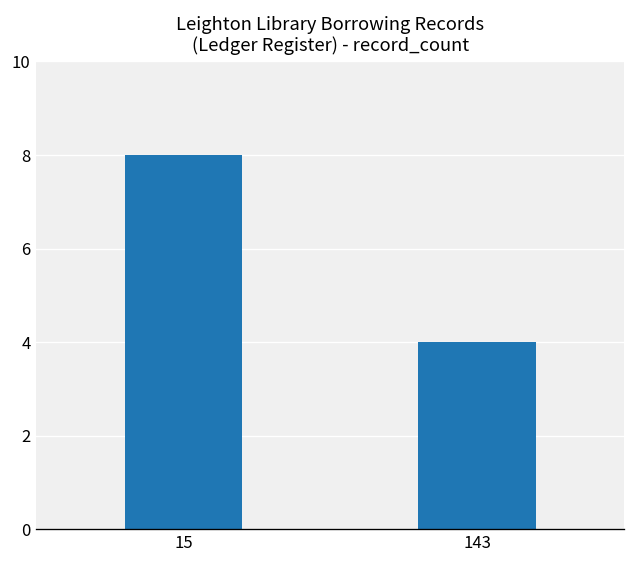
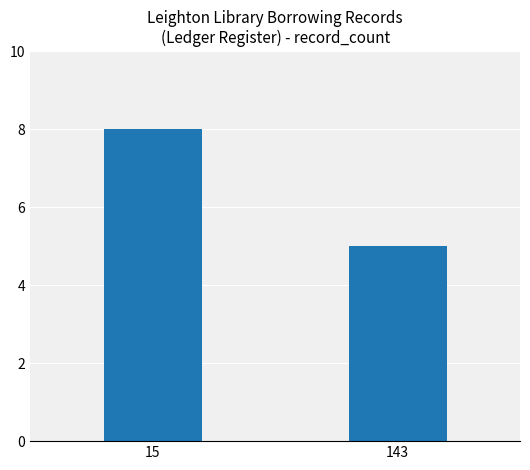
  {
    "15": 8,
-   "143": 4
+   "143": 5
  }
